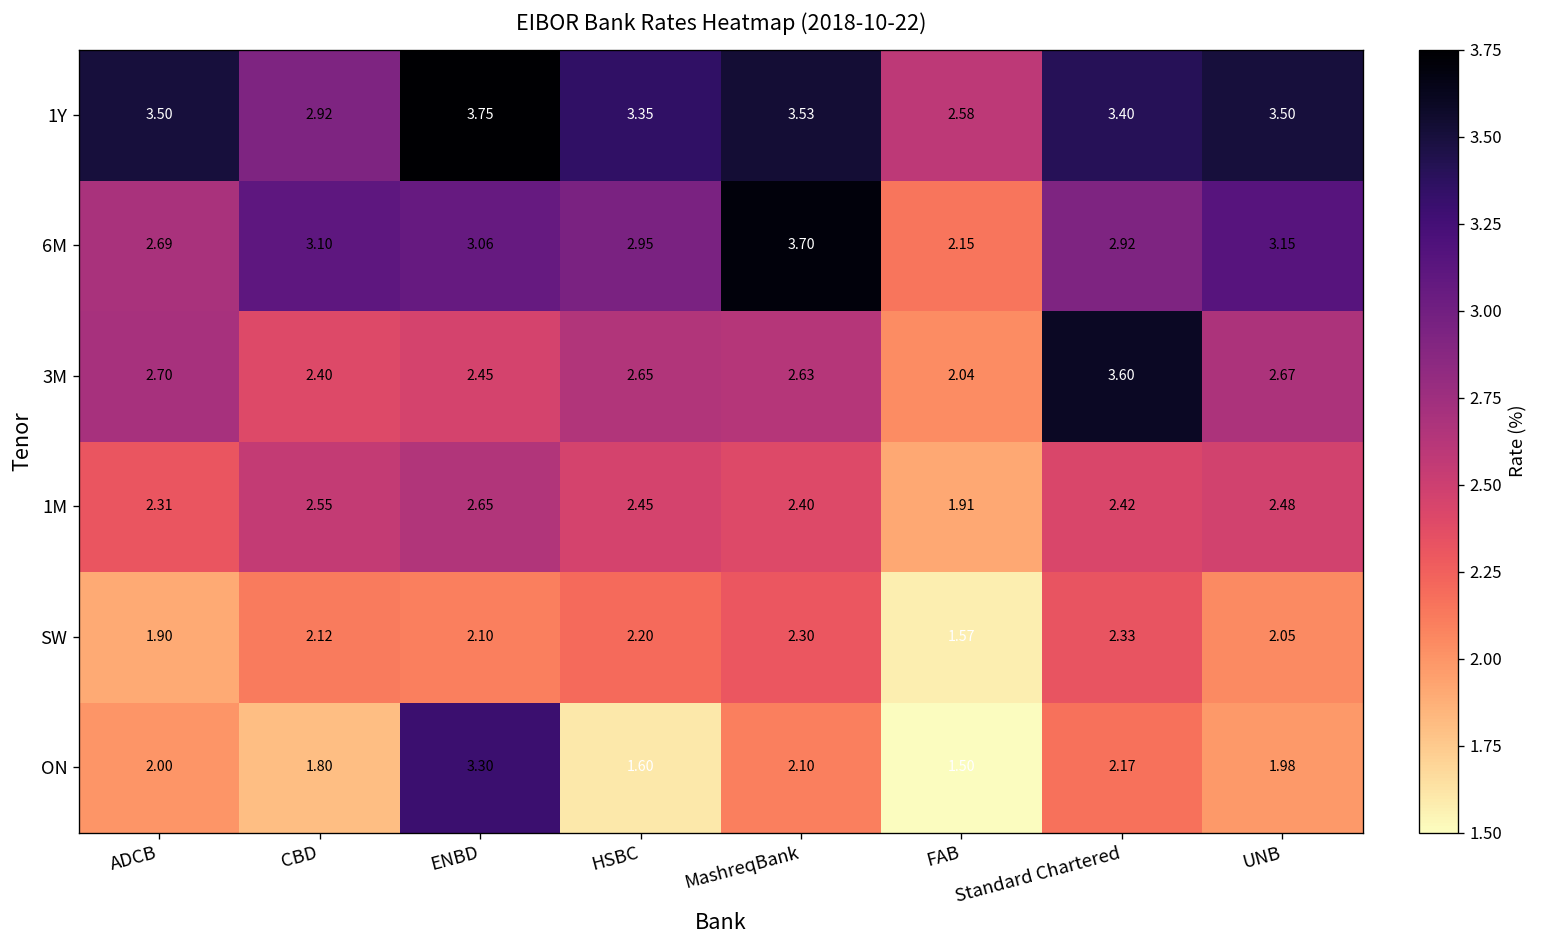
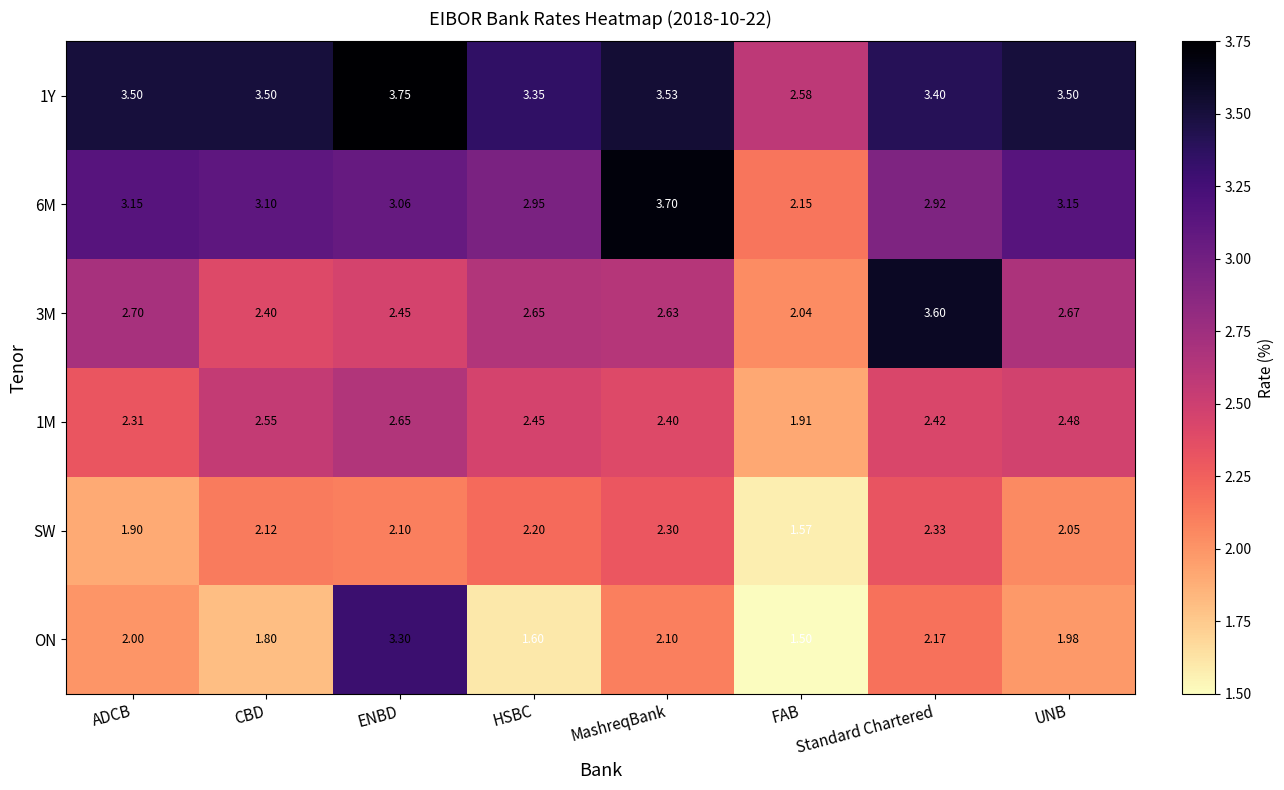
  {
    "1Y": {
      "ADCB": 3.50,
-     "CBD": 2.92,
+     "CBD": 3.50,
      "ENBD": 3.75,
      "HSBC": 3.35,
      "MashreqBank": 3.53,
      "FAB": 2.58,
      "Standard Chartered": 3.40,
      "UNB": 3.50
    },
    "6M": {
-     "ADCB": 2.69,
+     "ADCB": 3.15,
      "CBD": 3.10,
      "ENBD": 3.06,
      "HSBC": 2.95,
      "MashreqBank": 3.70,
      "FAB": 2.15,
      "Standard Chartered": 2.92,
      "UNB": 3.15
    },
    "3M": {
      "ADCB": 2.70,
      "CBD": 2.40,
      "ENBD": 2.45,
      "HSBC": 2.65,
      "MashreqBank": 2.63,
      "FAB": 2.04,
      "Standard Chartered": 3.60,
      "UNB": 2.67
    },
    "1M": {
      "ADCB": 2.31,
      "CBD": 2.55,
      "ENBD": 2.65,
      "HSBC": 2.45,
      "MashreqBank": 2.40,
      "FAB": 1.91,
      "Standard Chartered": 2.42,
      "UNB": 2.48
    },
    "SW": {
      "ADCB": 1.90,
      "CBD": 2.12,
      "ENBD": 2.10,
      "HSBC": 2.20,
      "MashreqBank": 2.30,
      "FAB": 1.57,
      "Standard Chartered": 2.33,
      "UNB": 2.05
    },
    "ON": {
      "ADCB": 2.00,
      "CBD": 1.80,
      "ENBD": 3.30,
      "HSBC": 1.60,
      "MashreqBank": 2.10,
      "FAB": 1.50,
      "Standard Chartered": 2.17,
      "UNB": 1.98
    }
  }
